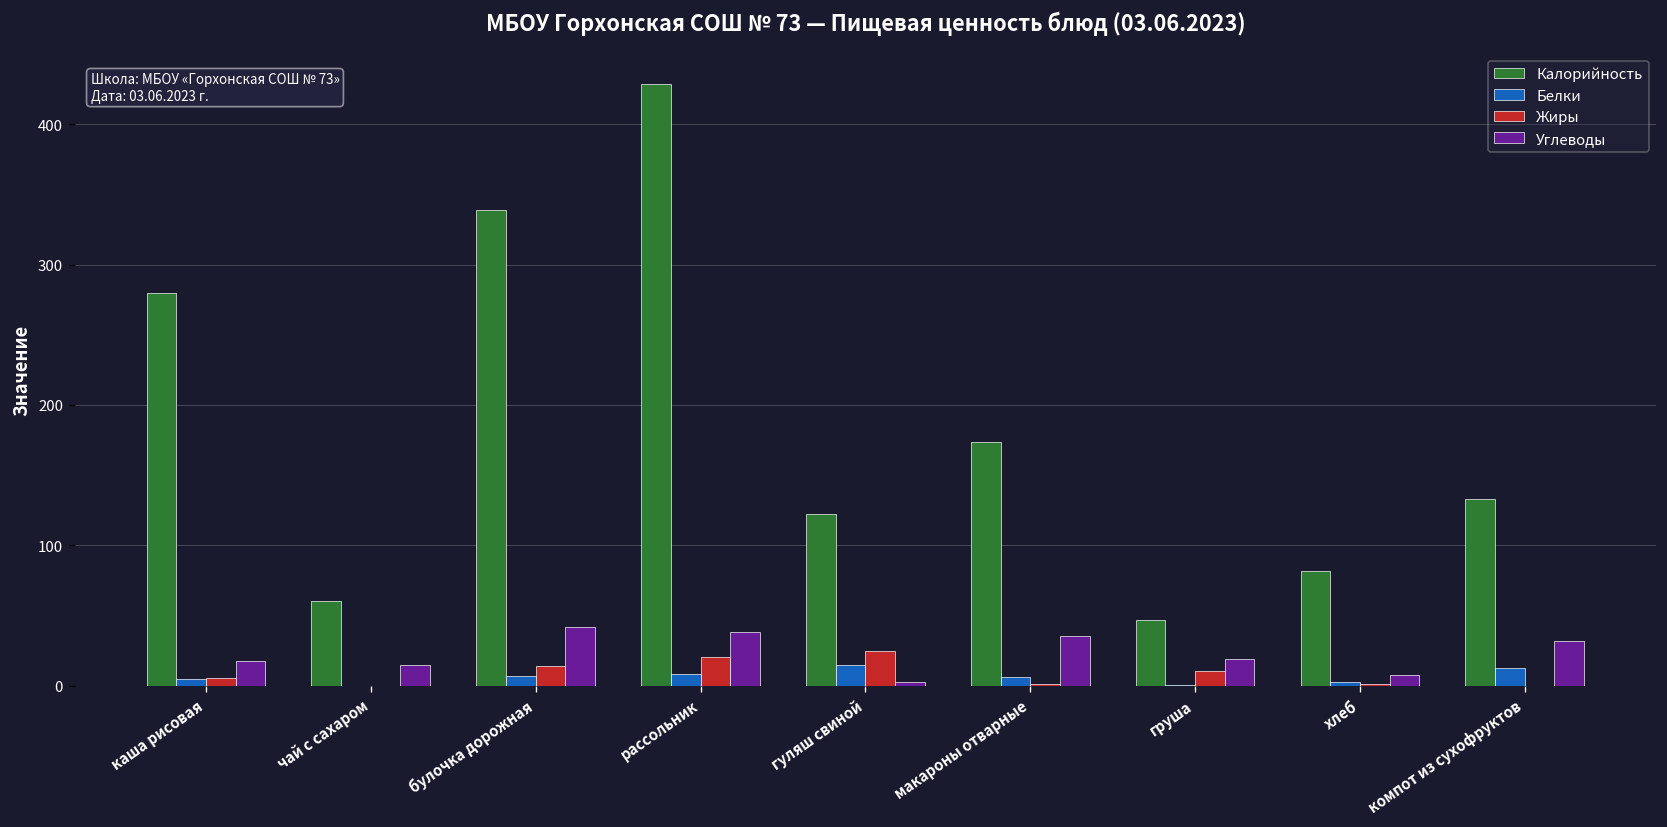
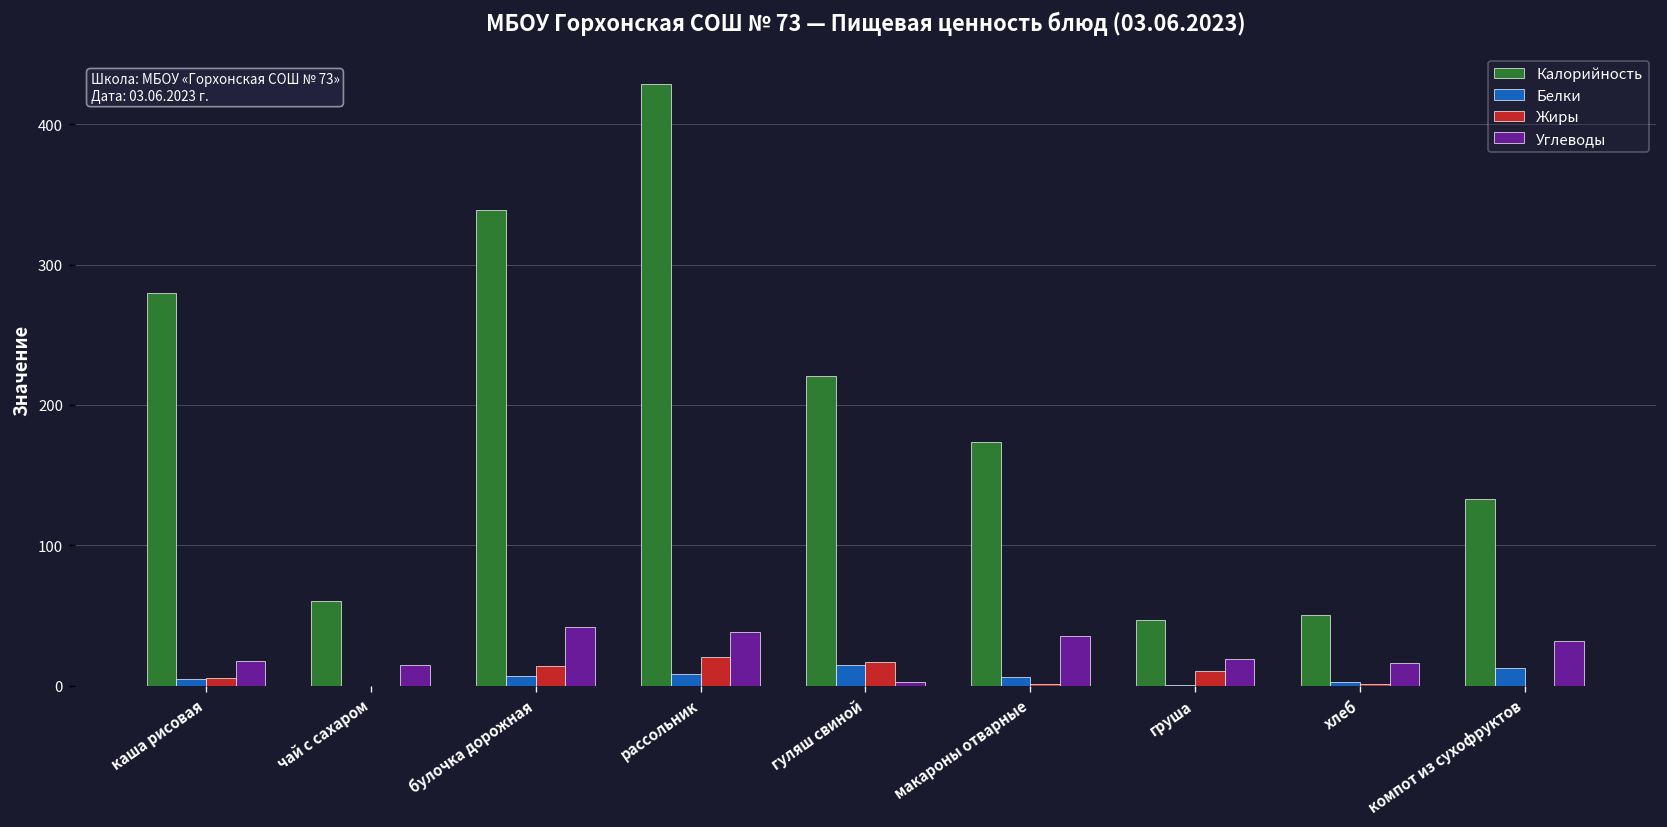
  {
    "Калорийность": {
      "каша рисовая": 280,
      "чай с сахаром": 60,
      "булочка дорожная": 339,
      "рассольник": 429,
-     "гуляш свиной": 122,
+     "гуляш свиной": 221,
      "макароны отварные": 174,
      "груша": 47,
-     "хлеб": 82,
+     "хлеб": 51,
      "компот из сухофруктов": 133
    },
    "Белки": {
      "каша рисовая": 5,
      "булочка дорожная": 7,
      "рассольник": 8,
      "гуляш свиной": 15,
      "макароны отварные": 6,
      "хлеб": 2,
      "компот из сухофруктов": 13
    },
    "Жиры": {
      "каша рисовая": 6,
      "чай с сахаром": 0,
      "булочка дорожная": 14,
      "рассольник": 20,
-     "гуляш свиной": 24,
+     "гуляш свиной": 17,
      "груша": 10
    },
    "Углеводы": {
      "каша рисовая": 18,
      "чай с сахаром": 15,
      "булочка дорожная": 42,
      "рассольник": 38,
      "гуляш свиной": 3,
      "макароны отварные": 35,
      "груша": 19,
-     "хлеб": 8,
+     "хлеб": 16,
      "компот из сухофруктов": 32
    }
  }
